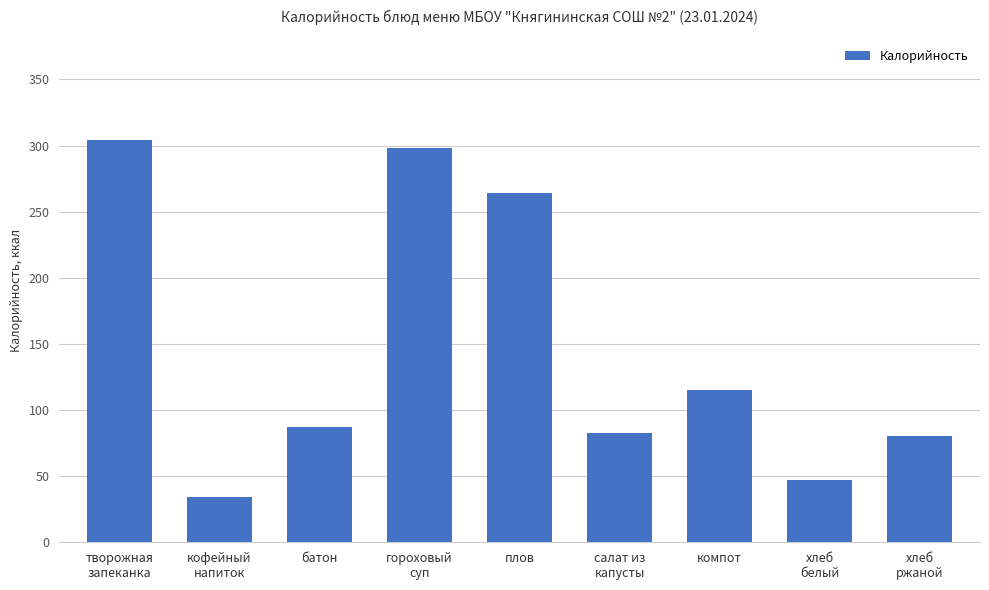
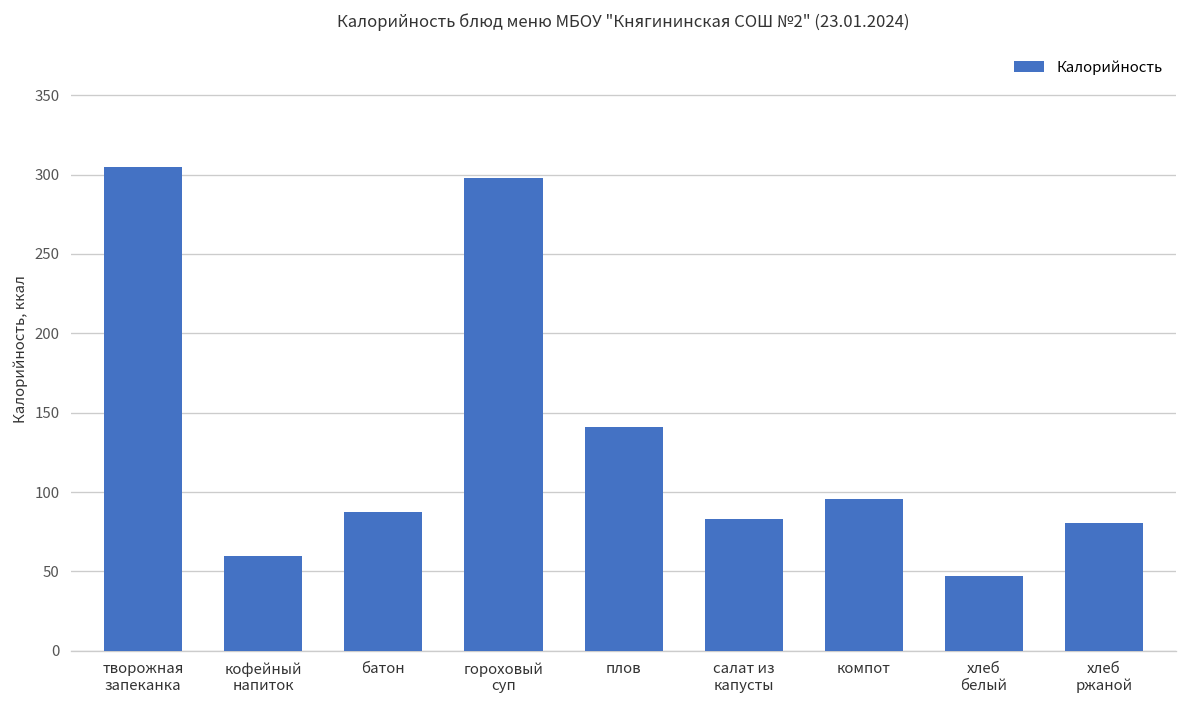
  {
    "творожная запеканка": 305,
-   "кофейный напиток": 35,
+   "кофейный напиток": 60,
    "батон": 87,
    "гороховый суп": 298,
-   "плов": 264,
+   "плов": 141,
    "салат из капусты": 83,
-   "компот": 115,
+   "компот": 96,
    "хлеб белый": 47,
    "хлеб ржаной": 80
  }
